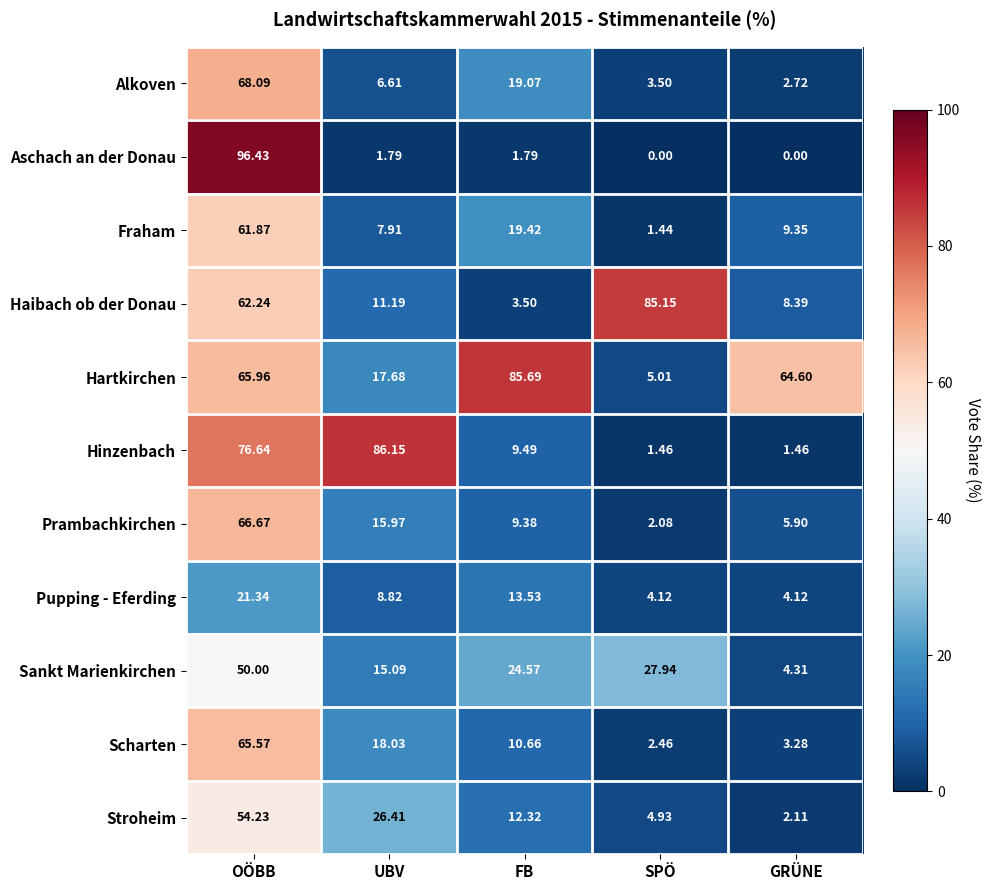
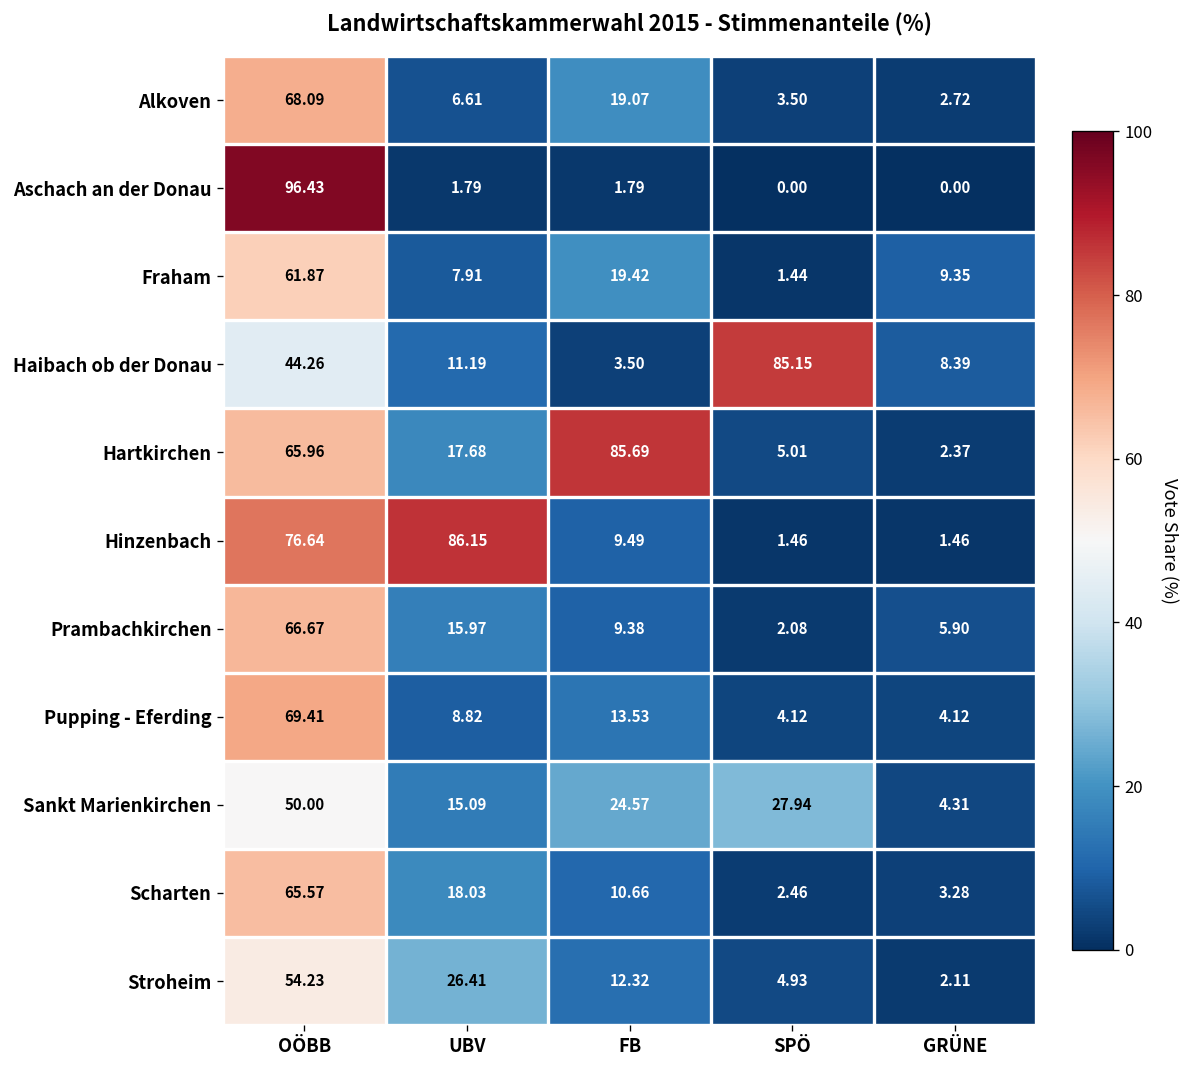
  {
    "Alkoven": {
      "OÖBB": 68.09,
      "UBV": 6.61,
      "FB": 19.07,
      "SPÖ": 3.50,
      "GRÜNE": 2.72
    },
    "Aschach an der Donau": {
      "OÖBB": 96.43,
      "UBV": 1.79,
      "FB": 1.79,
      "SPÖ": 0.00,
      "GRÜNE": 0.00
    },
    "Fraham": {
      "OÖBB": 61.87,
      "UBV": 7.91,
      "FB": 19.42,
      "SPÖ": 1.44,
      "GRÜNE": 9.35
    },
    "Haibach ob der Donau": {
-     "OÖBB": 62.24,
+     "OÖBB": 44.26,
      "UBV": 11.19,
      "FB": 3.50,
      "SPÖ": 85.15,
      "GRÜNE": 8.39
    },
    "Hartkirchen": {
      "OÖBB": 65.96,
      "UBV": 17.68,
      "FB": 85.69,
      "SPÖ": 5.01,
-     "GRÜNE": 64.60
+     "GRÜNE": 2.37
    },
    "Hinzenbach": {
      "OÖBB": 76.64,
      "UBV": 86.15,
      "FB": 9.49,
      "SPÖ": 1.46,
      "GRÜNE": 1.46
    },
    "Prambachkirchen": {
      "OÖBB": 66.67,
      "UBV": 15.97,
      "FB": 9.38,
      "SPÖ": 2.08,
      "GRÜNE": 5.90
    },
    "Pupping - Eferding": {
-     "OÖBB": 21.34,
+     "OÖBB": 69.41,
      "UBV": 8.82,
      "FB": 13.53,
      "SPÖ": 4.12,
      "GRÜNE": 4.12
    },
    "Sankt Marienkirchen": {
      "OÖBB": 50.00,
      "UBV": 15.09,
      "FB": 24.57,
      "SPÖ": 27.94,
      "GRÜNE": 4.31
    },
    "Scharten": {
      "OÖBB": 65.57,
      "UBV": 18.03,
      "FB": 10.66,
      "SPÖ": 2.46,
      "GRÜNE": 3.28
    },
    "Stroheim": {
      "OÖBB": 54.23,
      "UBV": 26.41,
      "FB": 12.32,
      "SPÖ": 4.93,
      "GRÜNE": 2.11
    }
  }
